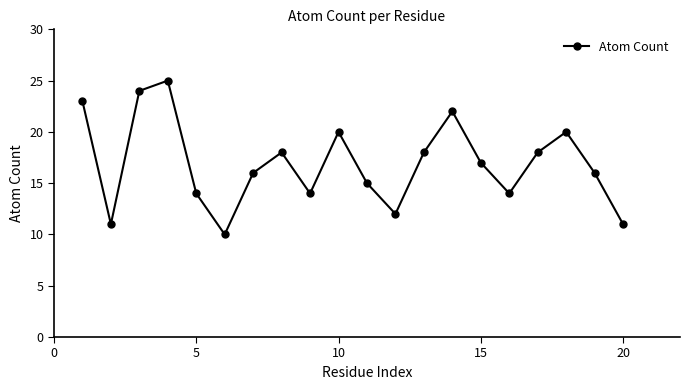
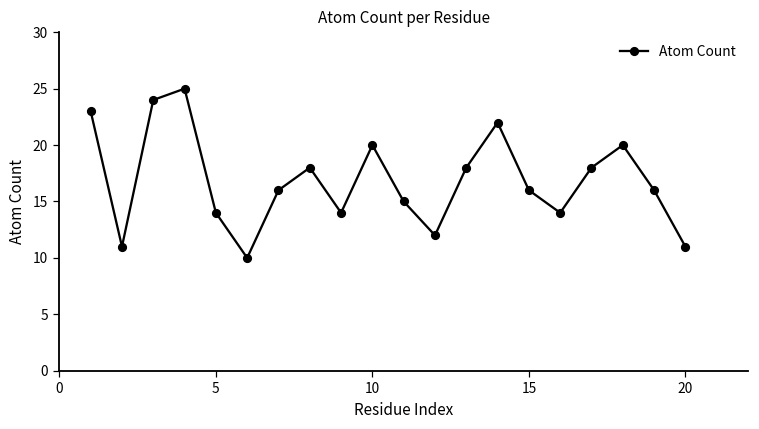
  {
    "5": 14,
    "10": 20,
-   "15": 17,
+   "15": 16,
    "20": 11
  }
